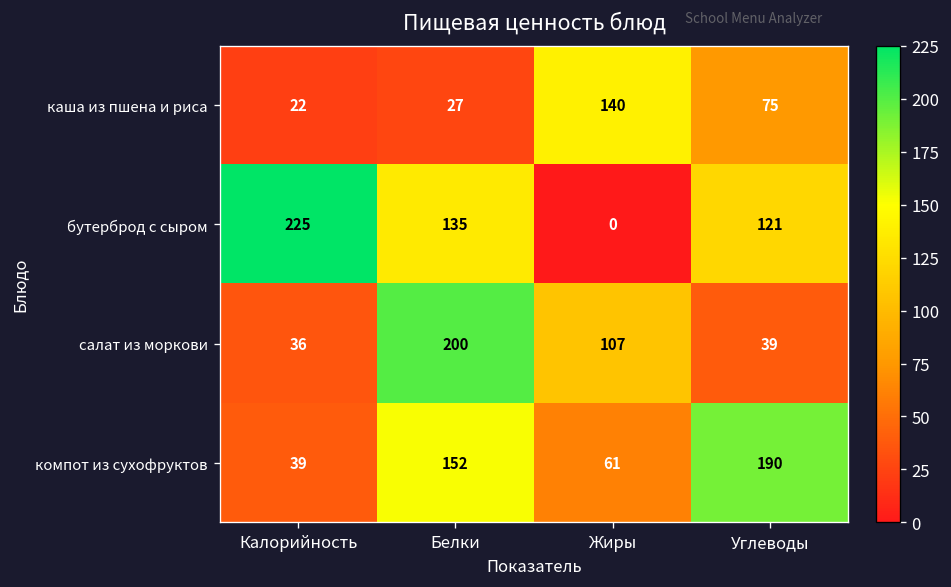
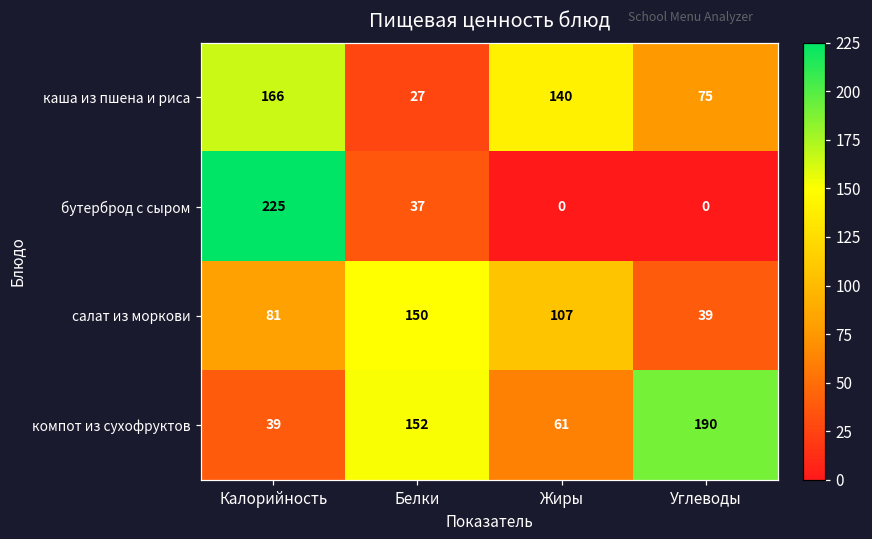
  {
    "каша из пшена и риса": {
-     "Калорийность": 22,
+     "Калорийность": 166,
      "Белки": 27,
      "Жиры": 140,
      "Углеводы": 75
    },
    "бутерброд с сыром": {
      "Калорийность": 225,
-     "Белки": 135,
+     "Белки": 37,
      "Жиры": 0,
-     "Углеводы": 121
+     "Углеводы": 0
    },
    "салат из моркови": {
-     "Калорийность": 36,
-     "Белки": 200,
+     "Калорийность": 81,
+     "Белки": 150,
      "Жиры": 107,
      "Углеводы": 39
    },
    "компот из сухофруктов": {
      "Калорийность": 39,
      "Белки": 152,
      "Жиры": 61,
      "Углеводы": 190
    }
  }
